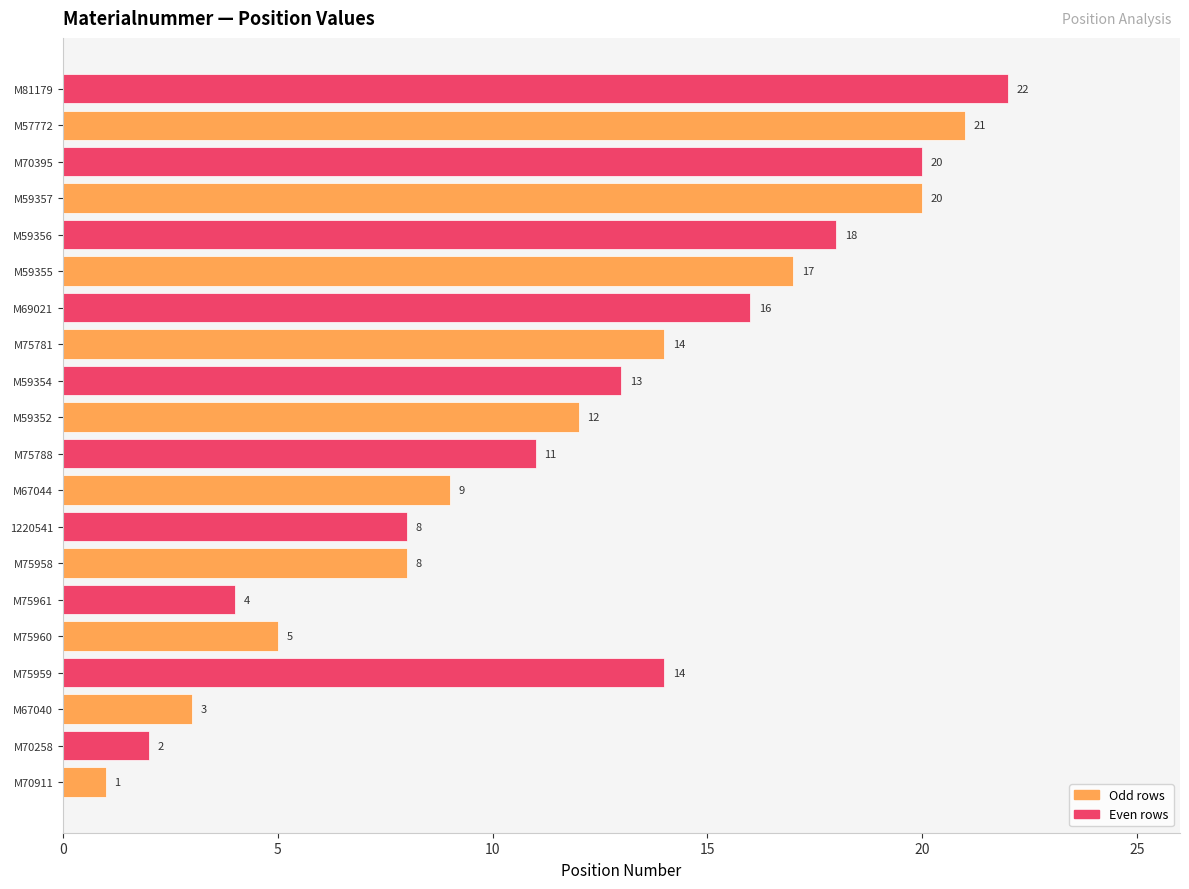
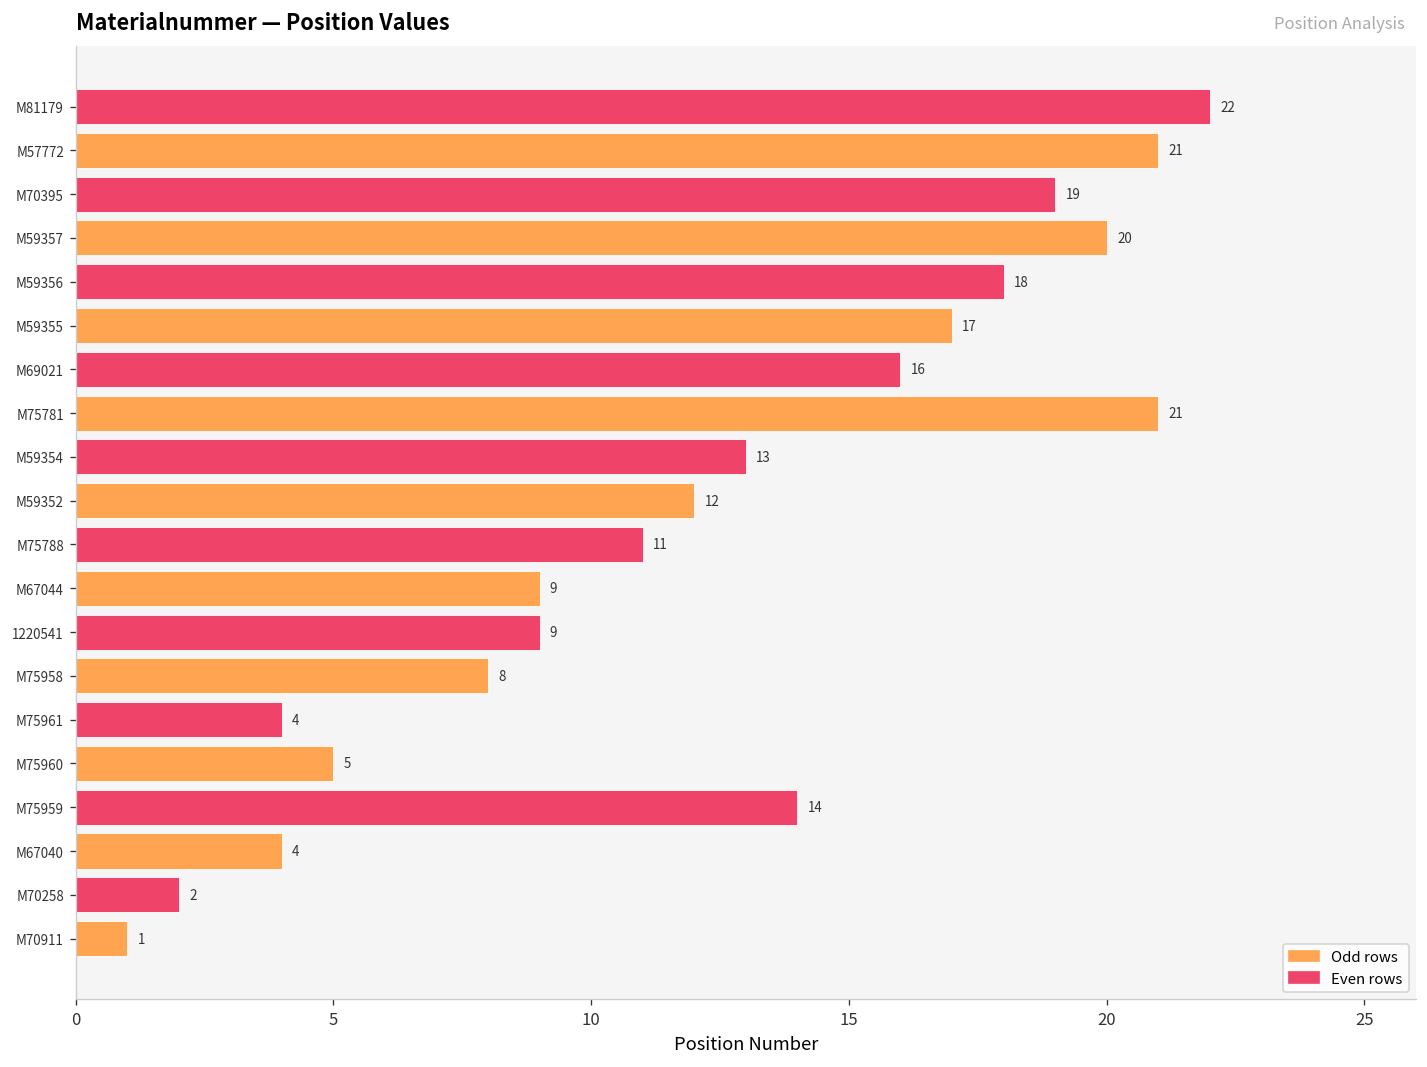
  {
    "M81179": 22,
    "M57772": 21,
-   "M70395": 20,
+   "M70395": 19,
    "M59357": 20,
    "M59356": 18,
    "M59355": 17,
    "M69021": 16,
-   "M75781": 14,
+   "M75781": 21,
    "M59354": 13,
    "M59352": 12,
    "M75788": 11,
    "M67044": 9,
-   "1220541": 8,
+   "1220541": 9,
    "M75958": 8,
    "M75961": 4,
    "M75960": 5,
    "M75959": 14,
-   "M67040": 3,
+   "M67040": 4,
    "M70258": 2,
    "M70911": 1
  }
